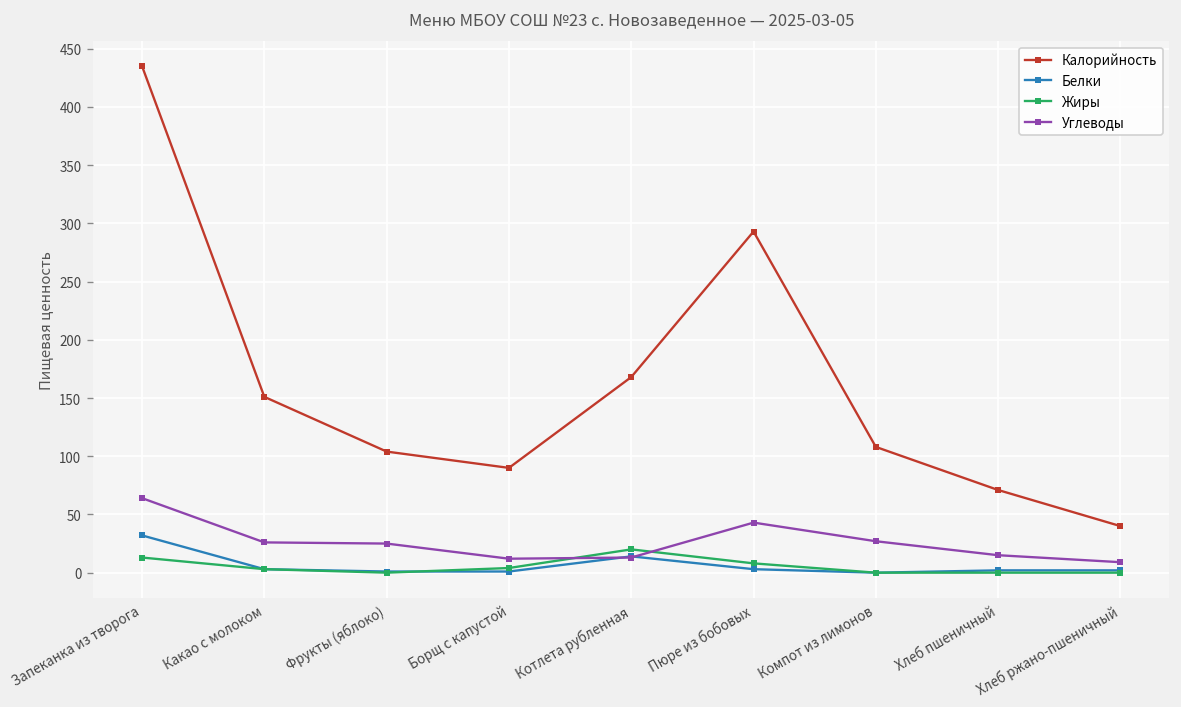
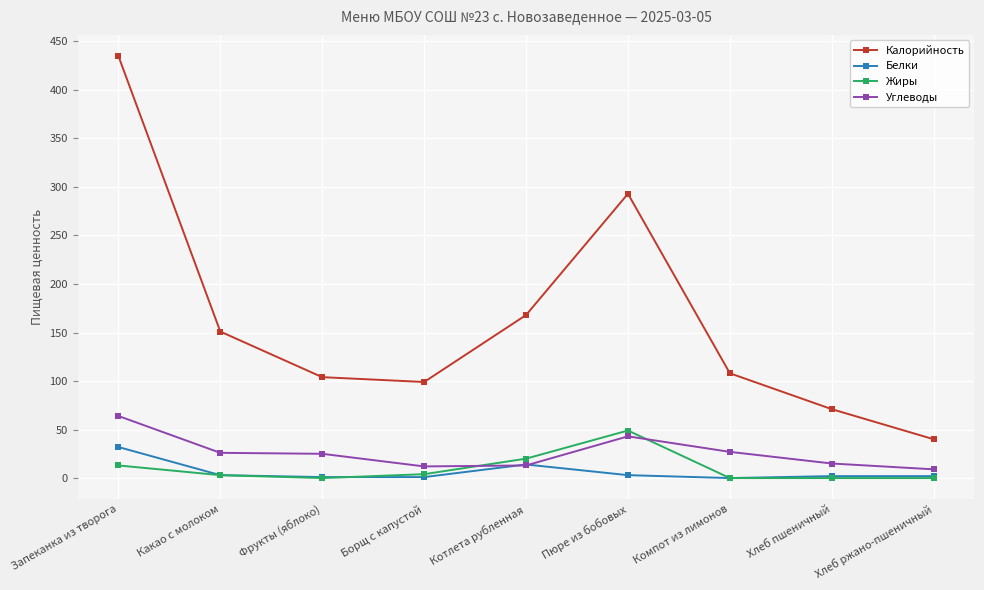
  {
    "Калорийность": {
      "Запеканка из творога": 440,
      "Какао с молоком": 150,
      "Фрукты (яблоко)": 100,
-     "Борщ с капустой": 90,
+     "Борщ с капустой": 100,
      "Котлета рубленная": 170,
      "Пюре из бобовых": 290,
      "Компот из лимонов": 110,
      "Хлеб пшеничный": 70,
      "Хлеб ржано-пшеничный": 40
    },
    "Белки": {
      "Запеканка из творога": 30,
      "Борщ с капустой": 0,
      "Пюре из бобовых": 0
    },
    "Жиры": {
      "Запеканка из творога": 10,
      "Борщ с капустой": 0,
      "Котлета рубленная": 20,
-     "Пюре из бобовых": 10
+     "Пюре из бобовых": 50
    },
    "Углеводы": {
      "Запеканка из творога": 60,
      "Какао с молоком": 30,
      "Фрукты (яблоко)": 30,
      "Борщ с капустой": 10,
      "Пюре из бобовых": 40,
      "Компот из лимонов": 30,
      "Хлеб пшеничный": 20,
      "Хлеб ржано-пшеничный": 10
    }
  }
